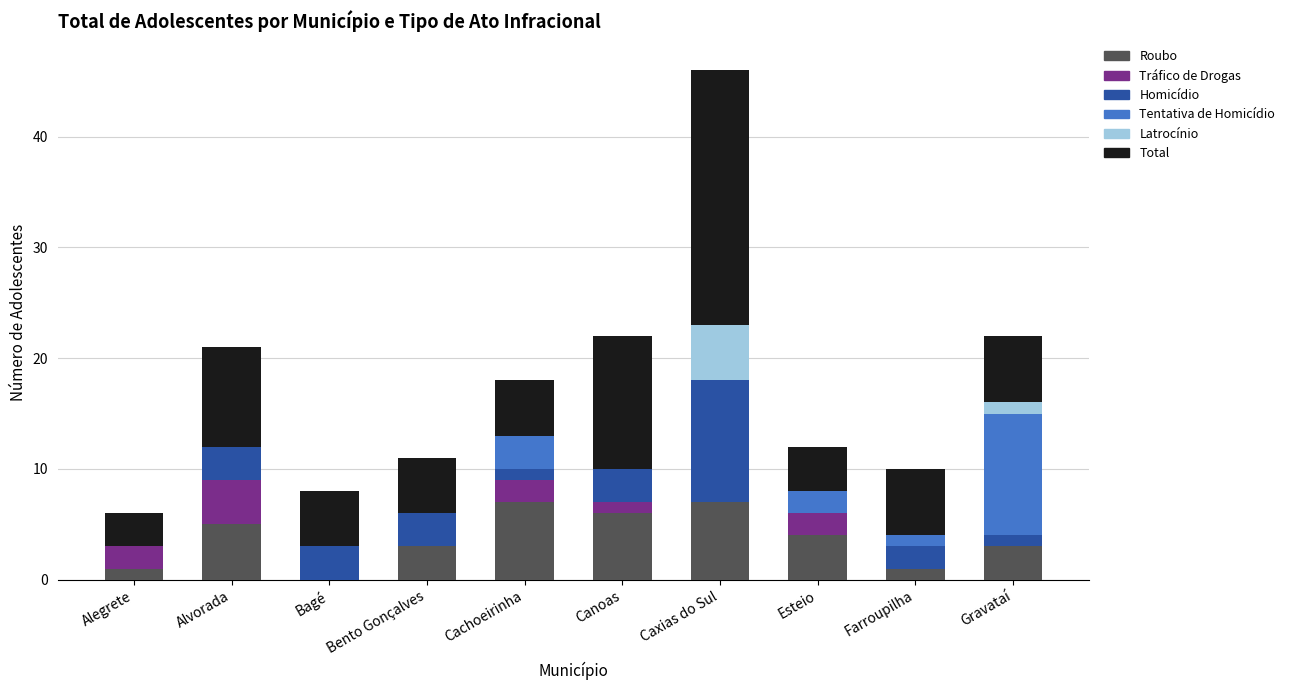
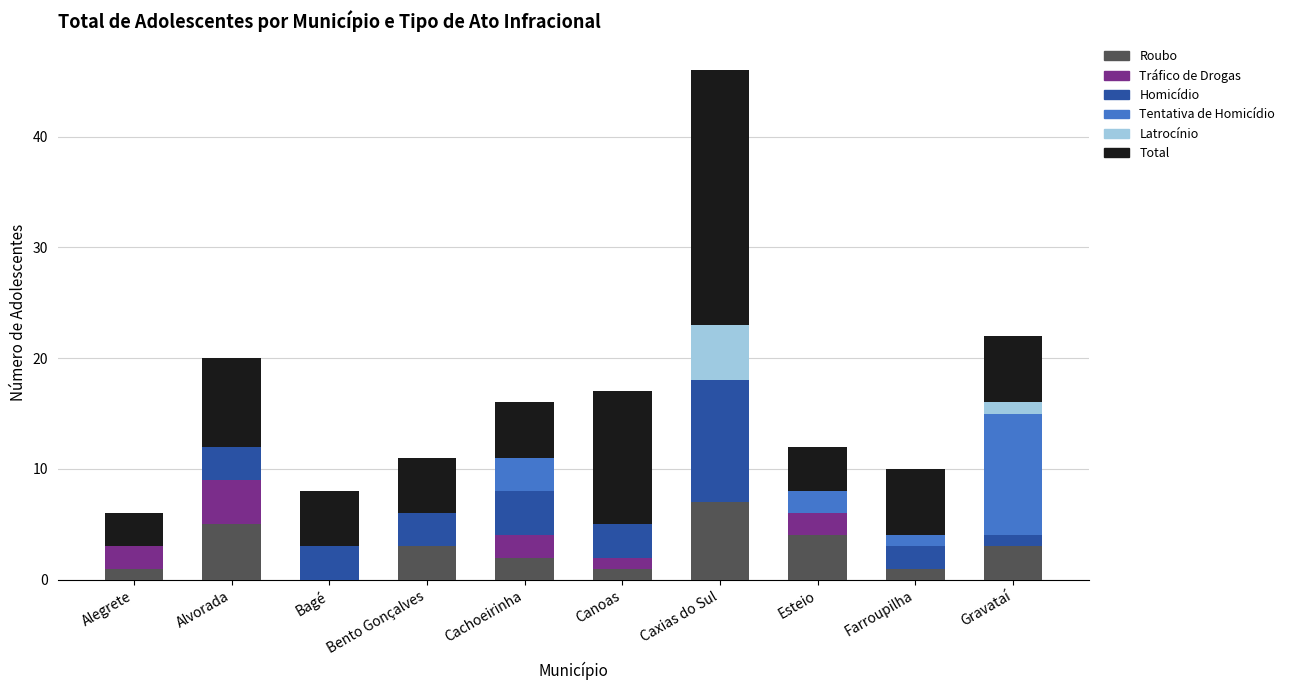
  {
    "Roubo": {
      "Alegrete": 1,
      "Alvorada": 5,
      "Bagé": 0,
      "Bento Gonçalves": 3,
-     "Cachoeirinha": 7,
-     "Canoas": 6,
+     "Cachoeirinha": 2,
+     "Canoas": 1,
      "Caxias do Sul": 7,
      "Esteio": 4,
      "Farroupilha": 1,
      "Gravataí": 3
    },
    "Homicídio": {
      "Alegrete": 0,
      "Alvorada": 3,
      "Bagé": 3,
      "Bento Gonçalves": 3,
-     "Cachoeirinha": 1,
+     "Cachoeirinha": 4,
      "Canoas": 3,
      "Caxias do Sul": 11,
      "Esteio": 0,
      "Farroupilha": 2,
      "Gravataí": 1
    },
    "Tentativa de Homicídio": {
      "Alegrete": 0,
      "Alvorada": 0,
      "Bagé": 0,
      "Bento Gonçalves": 0,
      "Cachoeirinha": 3,
      "Canoas": 0,
      "Caxias do Sul": 0,
      "Esteio": 2,
      "Farroupilha": 1,
      "Gravataí": 11
    },
    "Latrocínio": {
      "Alegrete": 0,
      "Alvorada": 0,
      "Bagé": 0,
      "Bento Gonçalves": 0,
      "Cachoeirinha": 0,
      "Canoas": 0,
      "Caxias do Sul": 5,
      "Esteio": 0,
      "Farroupilha": 0,
      "Gravataí": 1
    },
    "Total": {
      "Alegrete": 3,
-     "Alvorada": 9,
+     "Alvorada": 8,
      "Bagé": 5,
      "Bento Gonçalves": 5,
      "Cachoeirinha": 5,
      "Canoas": 12,
      "Caxias do Sul": 23,
      "Esteio": 4,
      "Farroupilha": 6,
      "Gravataí": 6
    }
  }
